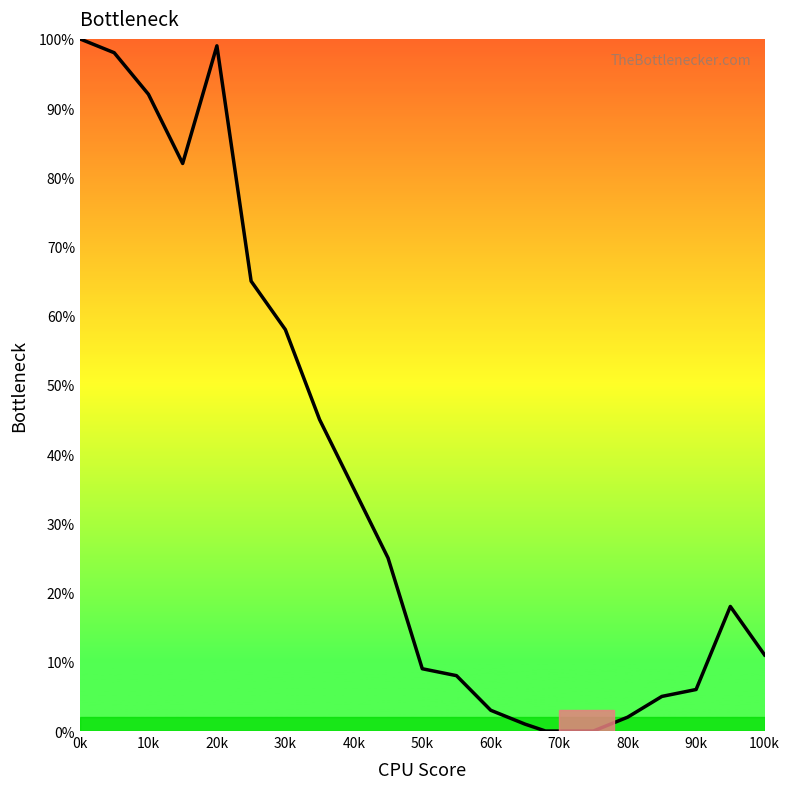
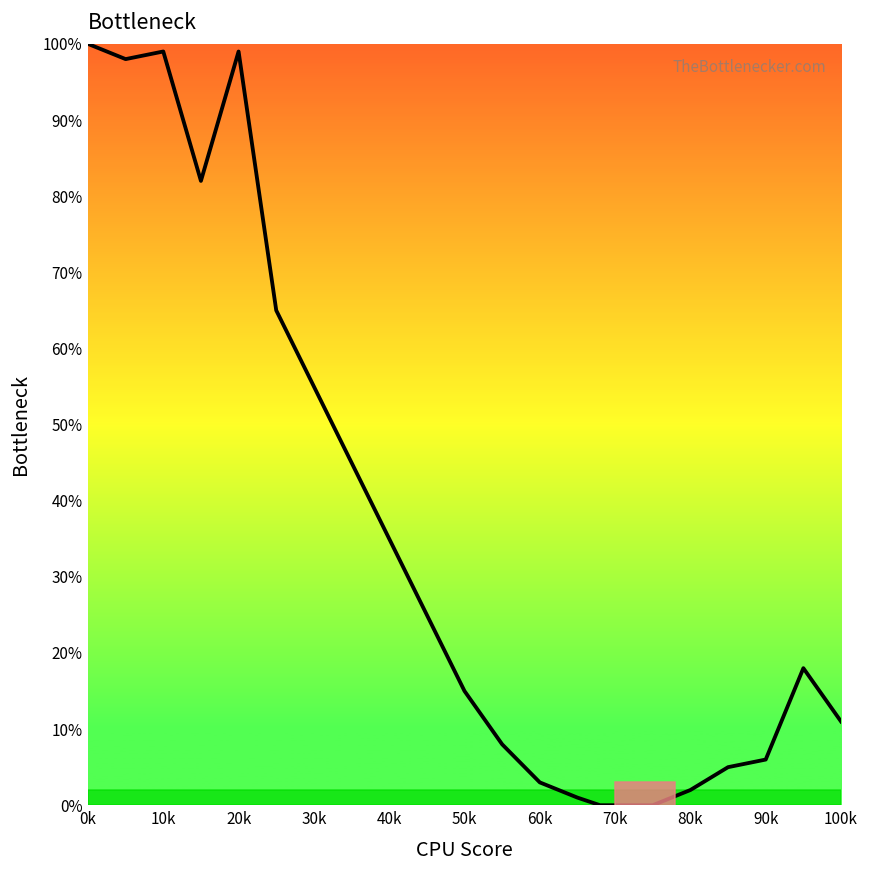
  {
    "0k": "100%",
-   "10k": "92%",
+   "10k": "99%",
    "20k": "99%",
-   "30k": "58%",
+   "30k": "55%",
    "40k": "35%",
-   "50k": "9%",
+   "50k": "15%",
    "60k": "3%",
    "90k": "6%",
    "100k": "11%"
  }
